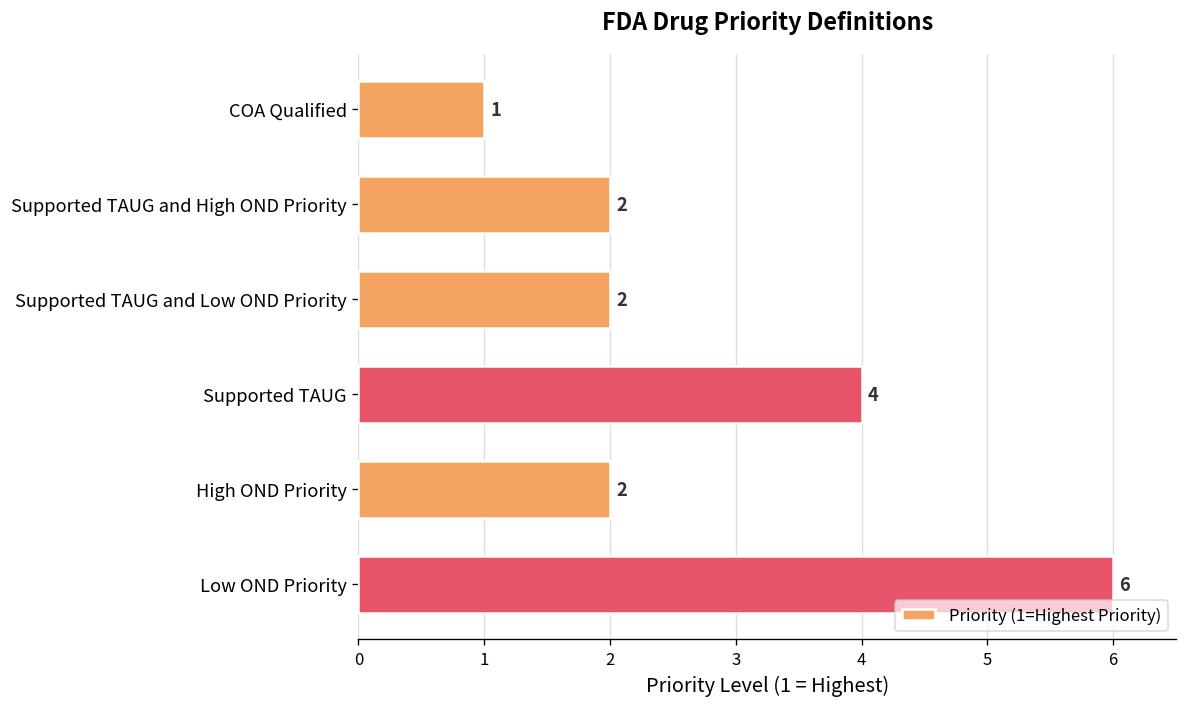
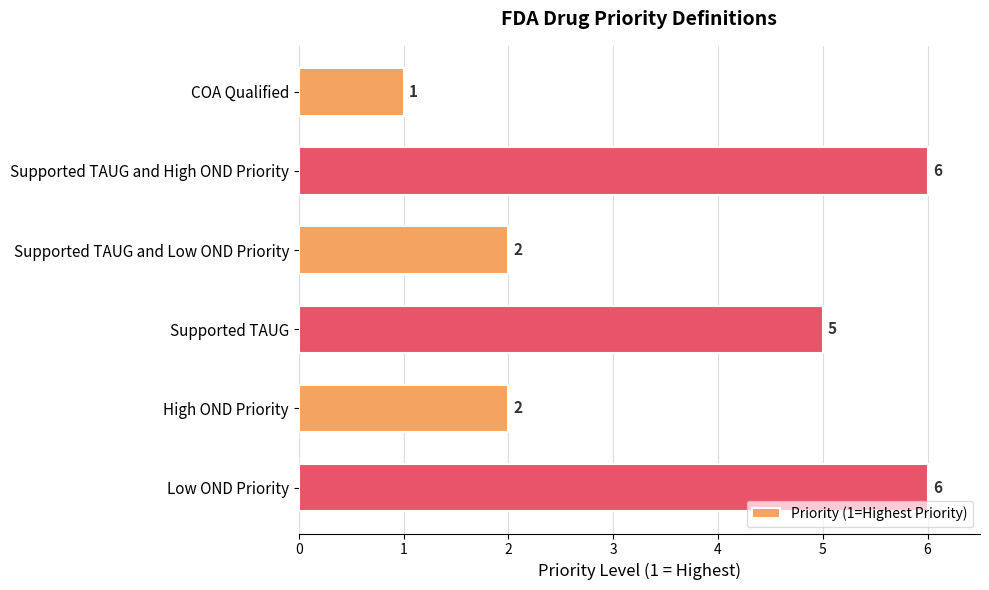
  {
    "COA Qualified": 1,
-   "Supported TAUG and High OND Priority": 2,
+   "Supported TAUG and High OND Priority": 6,
    "Supported TAUG and Low OND Priority": 2,
-   "Supported TAUG": 4,
+   "Supported TAUG": 5,
    "High OND Priority": 2,
    "Low OND Priority": 6
  }
